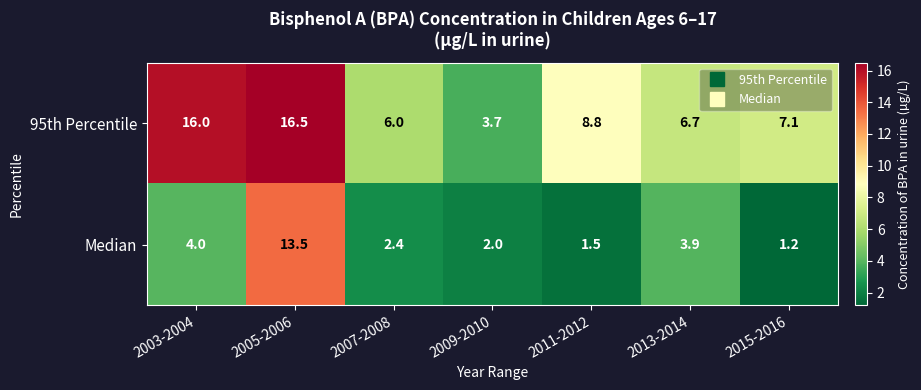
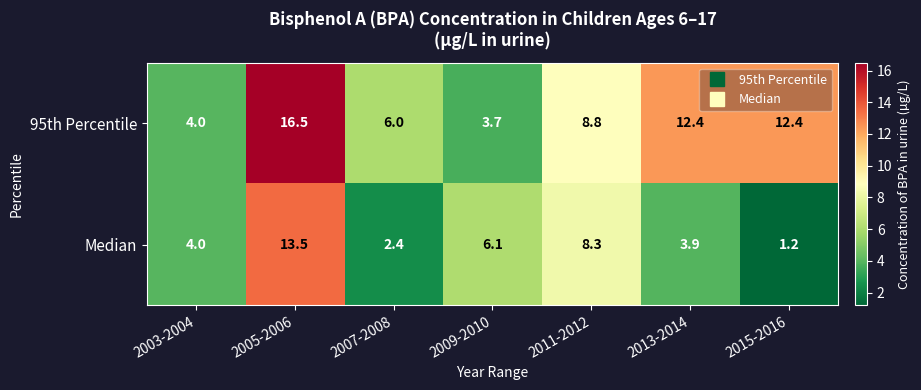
  {
    "95th Percentile": {
-     "2003-2004": 16.0,
+     "2003-2004": 4.0,
      "2005-2006": 16.5,
      "2007-2008": 6.0,
      "2009-2010": 3.7,
      "2011-2012": 8.8,
-     "2013-2014": 6.7,
-     "2015-2016": 7.1
+     "2013-2014": 12.4,
+     "2015-2016": 12.4
    },
    "Median": {
      "2003-2004": 4.0,
      "2005-2006": 13.5,
      "2007-2008": 2.4,
-     "2009-2010": 2.0,
-     "2011-2012": 1.5,
+     "2009-2010": 6.1,
+     "2011-2012": 8.3,
      "2013-2014": 3.9,
      "2015-2016": 1.2
    }
  }
